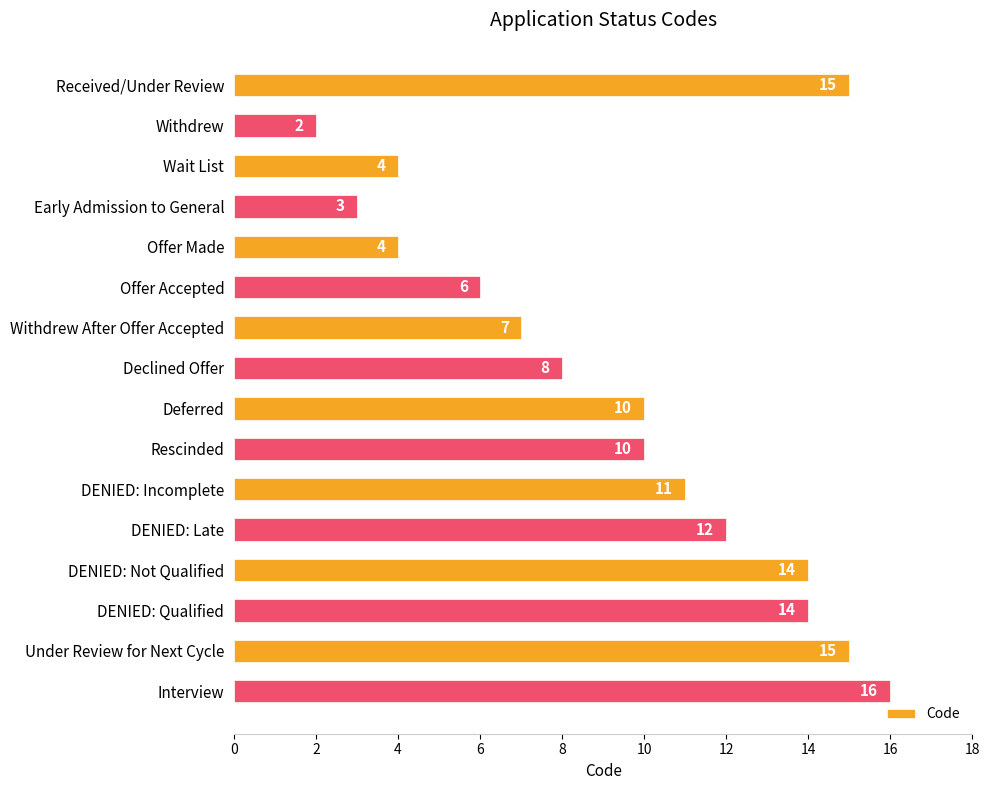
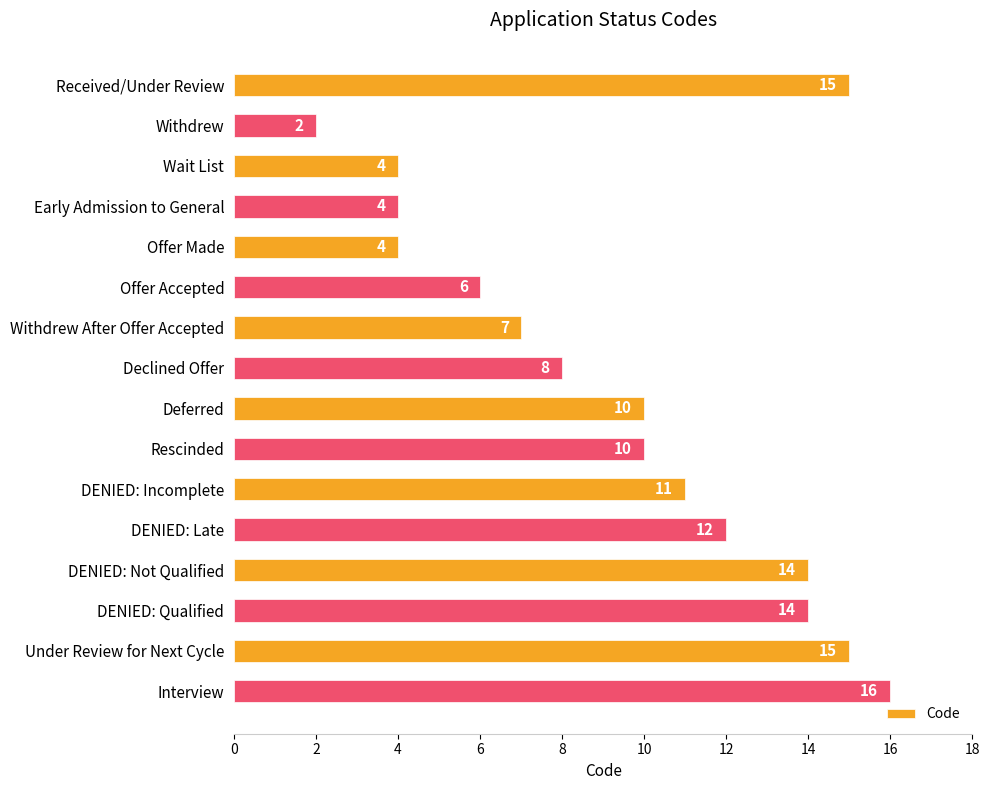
  {
    "Received/Under Review": 15,
    "Withdrew": 2,
    "Wait List": 4,
-   "Early Admission to General": 3,
+   "Early Admission to General": 4,
    "Offer Made": 4,
    "Offer Accepted": 6,
    "Withdrew After Offer Accepted": 7,
    "Declined Offer": 8,
    "Deferred": 10,
    "Rescinded": 10,
    "DENIED: Incomplete": 11,
    "DENIED: Late": 12,
    "DENIED: Not Qualified": 14,
    "DENIED: Qualified": 14,
    "Under Review for Next Cycle": 15,
    "Interview": 16
  }
